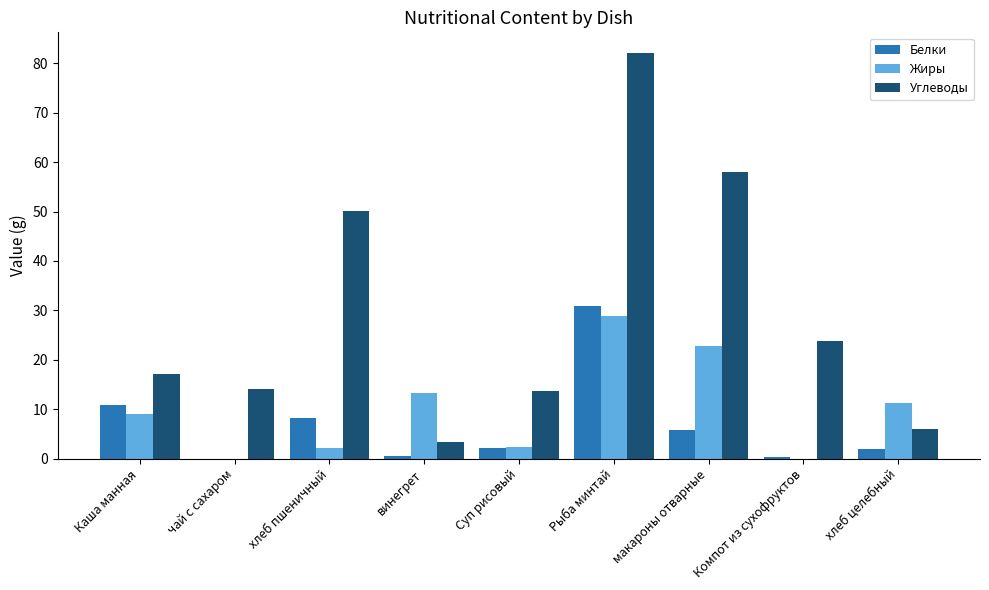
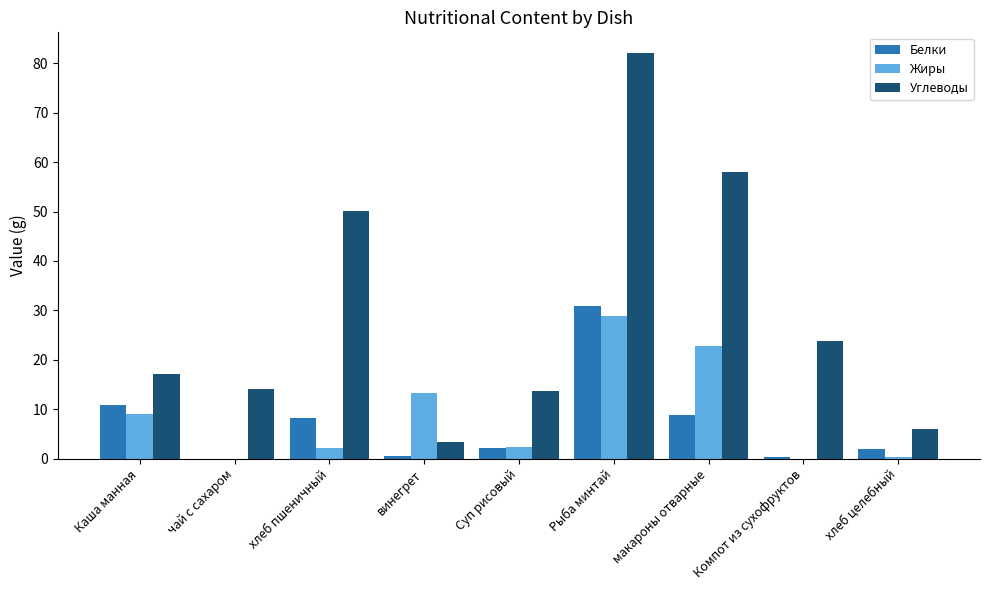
  {
    "Белки": {
      "Каша манная": 11,
      "чай с сахаром": 0,
      "хлеб пшеничный": 8,
      "винегрет": 1,
      "Суп рисовый": 2,
      "Рыба минтай": 31,
-     "макароны отварные": 6,
+     "макароны отварные": 9,
      "хлеб целебный": 2
    },
    "Жиры": {
      "Каша манная": 9,
      "чай с сахаром": 0,
      "хлеб пшеничный": 2,
      "винегрет": 13,
      "Суп рисовый": 2,
      "Рыба минтай": 29,
      "макароны отварные": 23,
      "Компот из сухофруктов": 0,
-     "хлеб целебный": 11
+     "хлеб целебный": 0
    },
    "Углеводы": {
      "Каша манная": 17,
      "чай с сахаром": 14,
      "хлеб пшеничный": 50,
      "винегрет": 3,
      "Суп рисовый": 14,
      "Рыба минтай": 82,
      "макароны отварные": 58,
      "Компот из сухофруктов": 24,
      "хлеб целебный": 6
    }
  }
